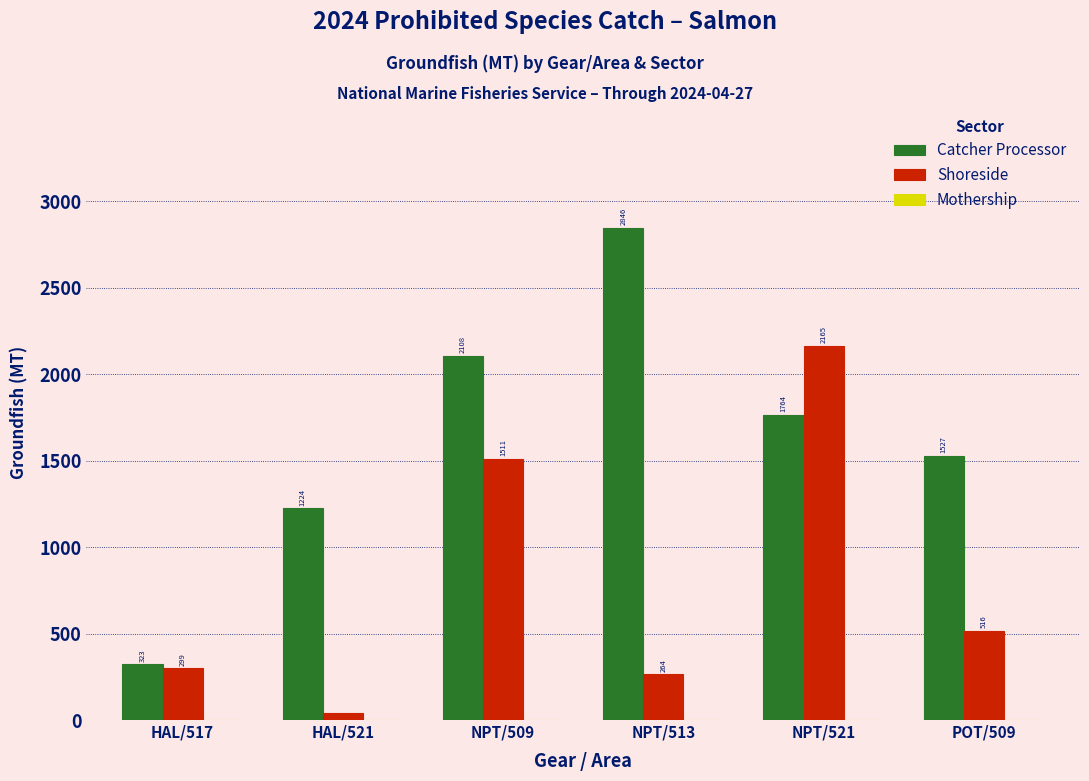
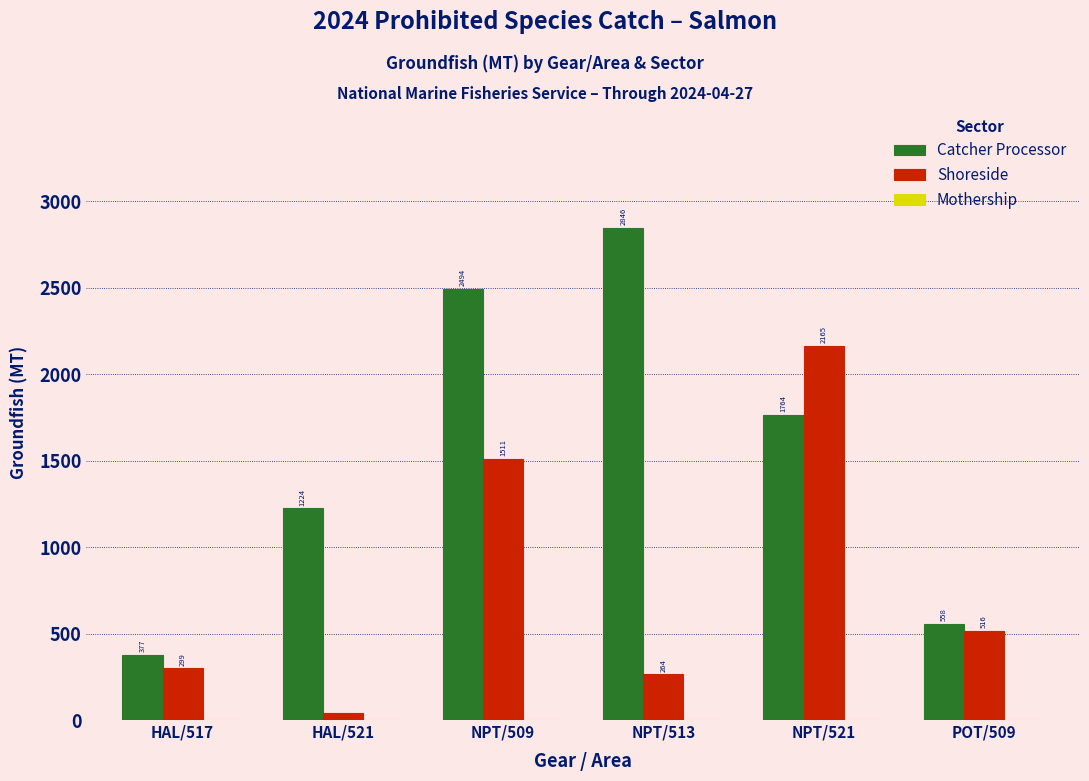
  {
    "Catcher Processor": {
-     "HAL/517": 323,
+     "HAL/517": 377,
      "HAL/521": 1224,
-     "NPT/509": 2108,
+     "NPT/509": 2494,
      "NPT/513": 2846,
      "NPT/521": 1764,
-     "POT/509": 1527
+     "POT/509": 558
    },
    "Shoreside": {
      "HAL/517": 299,
      "NPT/509": 1511,
      "NPT/513": 264,
      "NPT/521": 2165,
      "POT/509": 516
    },
    "Mothership": {
      "HAL/517": 0,
      "HAL/521": 0,
      "NPT/509": 0,
      "NPT/513": 0,
      "NPT/521": 0,
      "POT/509": 0
    }
  }
